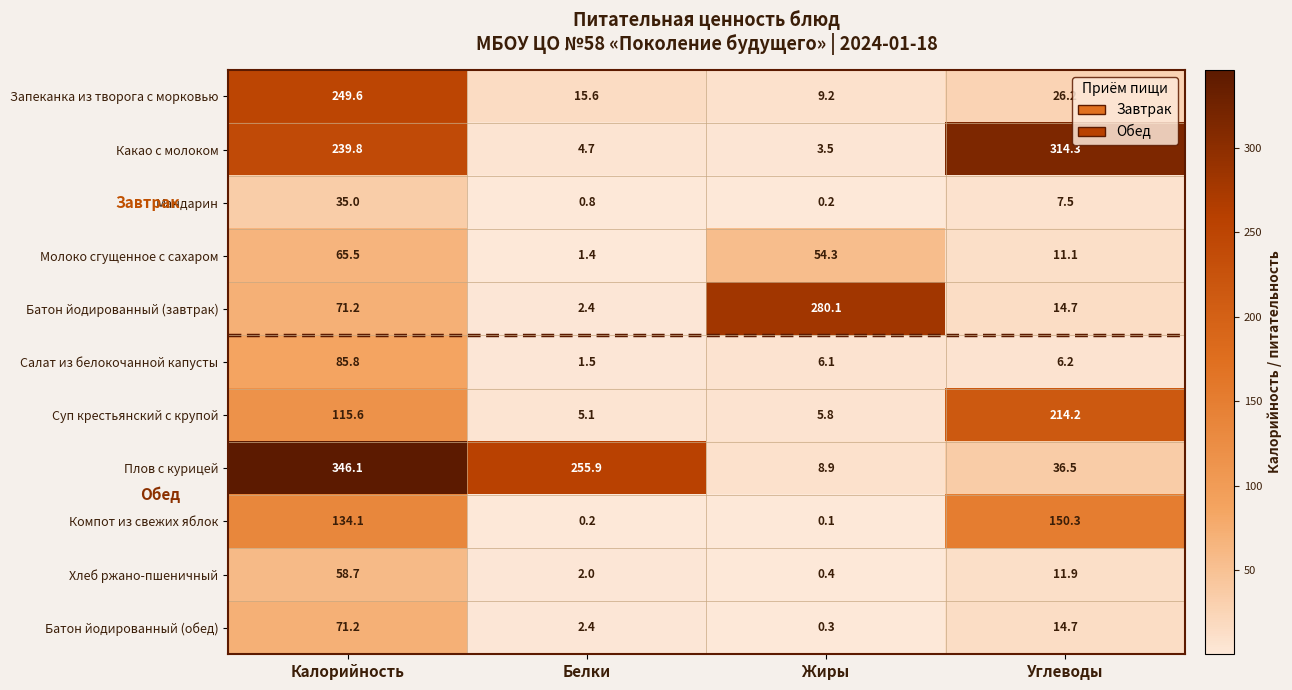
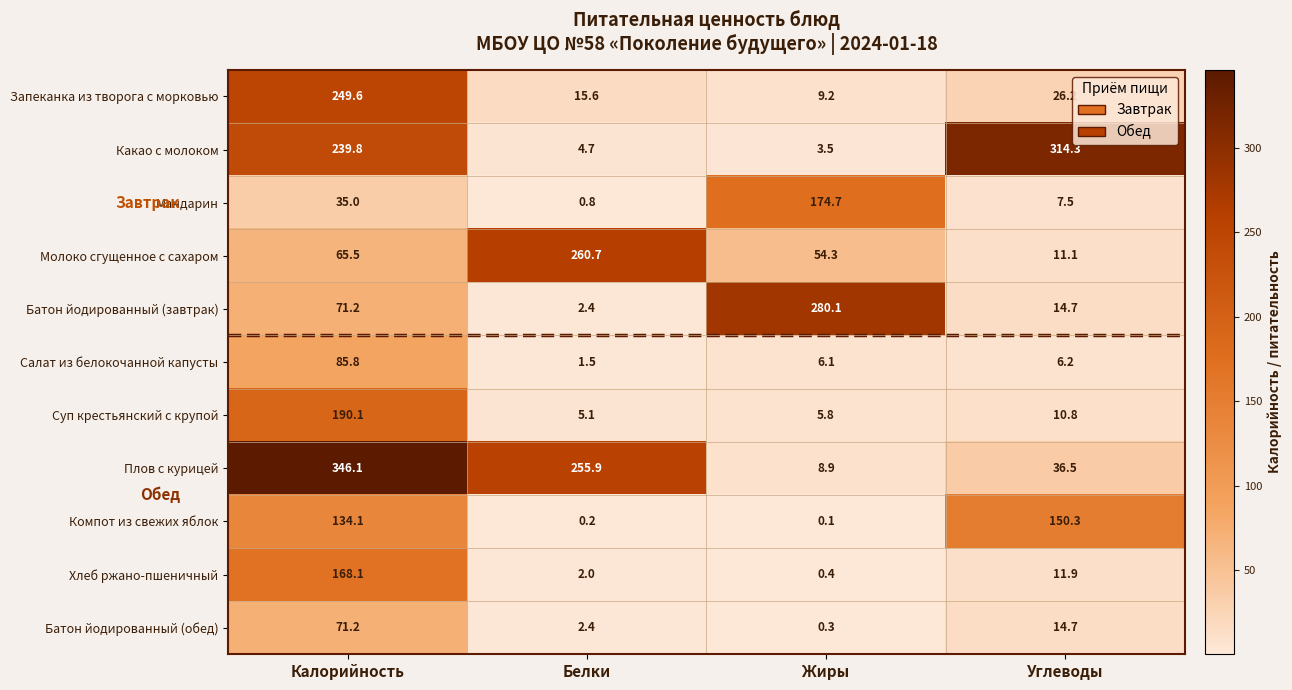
  {
    "Запеканка из творога с морковью": {
      "Калорийность": 249.6,
      "Белки": 15.6,
      "Жиры": 9.2
    },
    "Какао с молоком": {
      "Калорийность": 239.8,
      "Белки": 4.7,
      "Жиры": 3.5
    },
    "Мандарин": {
      "Калорийность": 35.0,
      "Белки": 0.8,
-     "Жиры": 0.2,
+     "Жиры": 174.7,
      "Углеводы": 7.5
    },
    "Молоко сгущенное с сахаром": {
      "Калорийность": 65.5,
-     "Белки": 1.4,
+     "Белки": 260.7,
      "Жиры": 54.3,
      "Углеводы": 11.1
    },
    "Батон йодированный (завтрак)": {
      "Калорийность": 71.2,
      "Белки": 2.4,
      "Жиры": 280.1,
      "Углеводы": 14.7
    },
    "Салат из белокочанной капусты": {
      "Калорийность": 85.8,
      "Белки": 1.5,
      "Жиры": 6.1,
      "Углеводы": 6.2
    },
    "Суп крестьянский с крупой": {
-     "Калорийность": 115.6,
+     "Калорийность": 190.1,
      "Белки": 5.1,
      "Жиры": 5.8,
-     "Углеводы": 214.2
+     "Углеводы": 10.8
    },
    "Плов с курицей": {
      "Калорийность": 346.1,
      "Белки": 255.9,
      "Жиры": 8.9,
      "Углеводы": 36.5
    },
    "Компот из свежих яблок": {
      "Калорийность": 134.1,
      "Белки": 0.2,
      "Жиры": 0.1,
      "Углеводы": 150.3
    },
    "Хлеб ржано-пшеничный": {
-     "Калорийность": 58.7,
+     "Калорийность": 168.1,
      "Белки": 2.0,
      "Жиры": 0.4,
      "Углеводы": 11.9
    },
    "Батон йодированный (обед)": {
      "Калорийность": 71.2,
      "Белки": 2.4,
      "Жиры": 0.3,
      "Углеводы": 14.7
    }
  }
